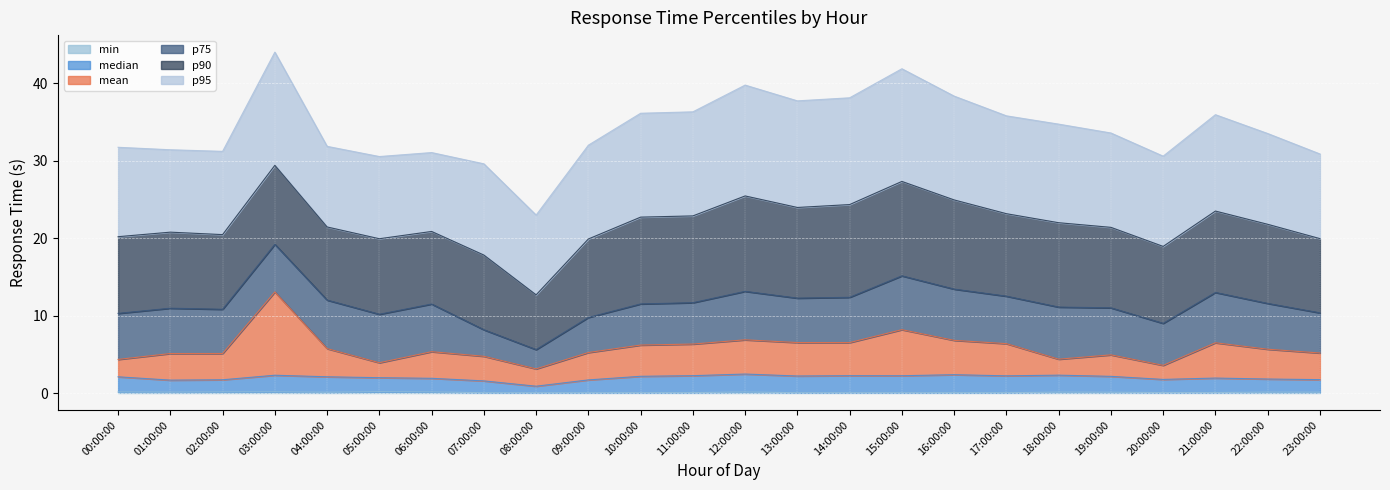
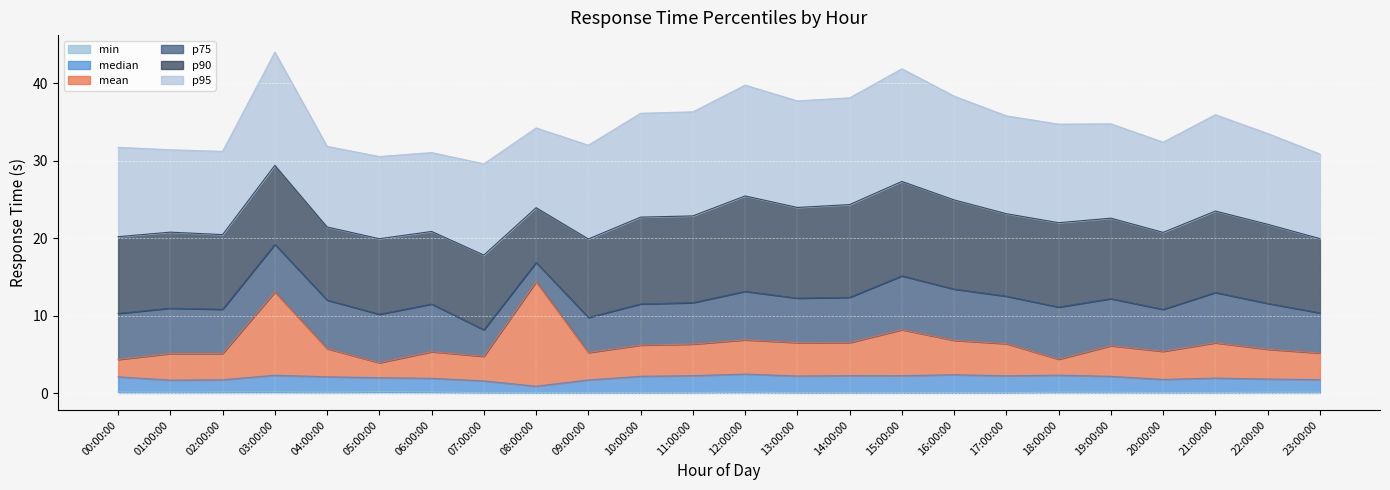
  {
    "median": {
      "00:00:00": 2,
      "01:00:00": 2,
      "02:00:00": 2,
      "03:00:00": 2,
      "04:00:00": 2,
      "05:00:00": 2,
      "06:00:00": 2,
      "07:00:00": 2,
      "08:00:00": 1,
      "09:00:00": 2,
      "10:00:00": 2,
      "11:00:00": 2,
      "12:00:00": 2,
      "13:00:00": 2,
      "14:00:00": 2,
      "15:00:00": 2,
      "16:00:00": 2,
      "17:00:00": 2,
      "18:00:00": 2,
      "19:00:00": 2,
      "20:00:00": 2,
      "21:00:00": 2,
      "22:00:00": 2,
      "23:00:00": 2
    },
    "mean": {
      "00:00:00": 2,
      "01:00:00": 3,
      "02:00:00": 3,
      "03:00:00": 11,
      "04:00:00": 4,
      "05:00:00": 2,
      "06:00:00": 3,
      "07:00:00": 3,
-     "08:00:00": 2,
+     "08:00:00": 13,
      "09:00:00": 4,
      "10:00:00": 4,
      "11:00:00": 4,
      "12:00:00": 4,
      "13:00:00": 4,
      "14:00:00": 4,
      "15:00:00": 6,
      "16:00:00": 4,
      "17:00:00": 4,
      "18:00:00": 2,
-     "19:00:00": 3,
-     "20:00:00": 2,
+     "19:00:00": 4,
+     "20:00:00": 4,
      "21:00:00": 5,
      "22:00:00": 4,
      "23:00:00": 3
    }
  }
